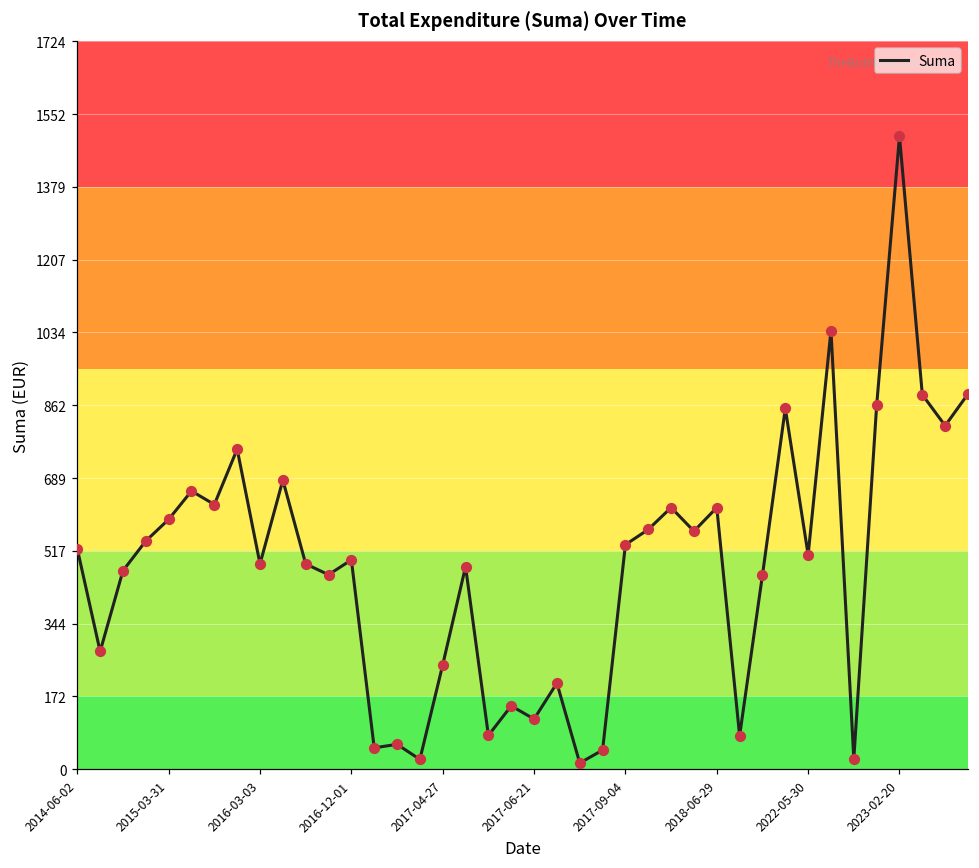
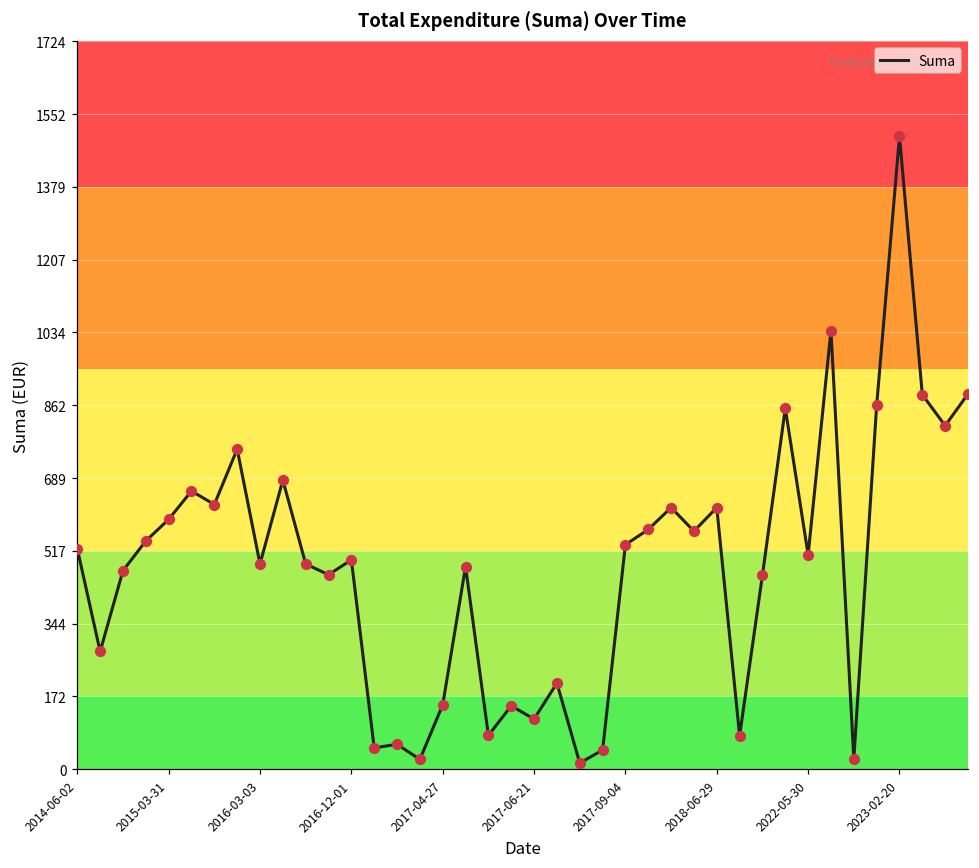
  {
    "2016-12-01": 500,
-   "2017-04-27": 250,
+   "2017-04-27": 150,
    "2018-06-29": 620,
    "2023-02-20": 1500
  }
